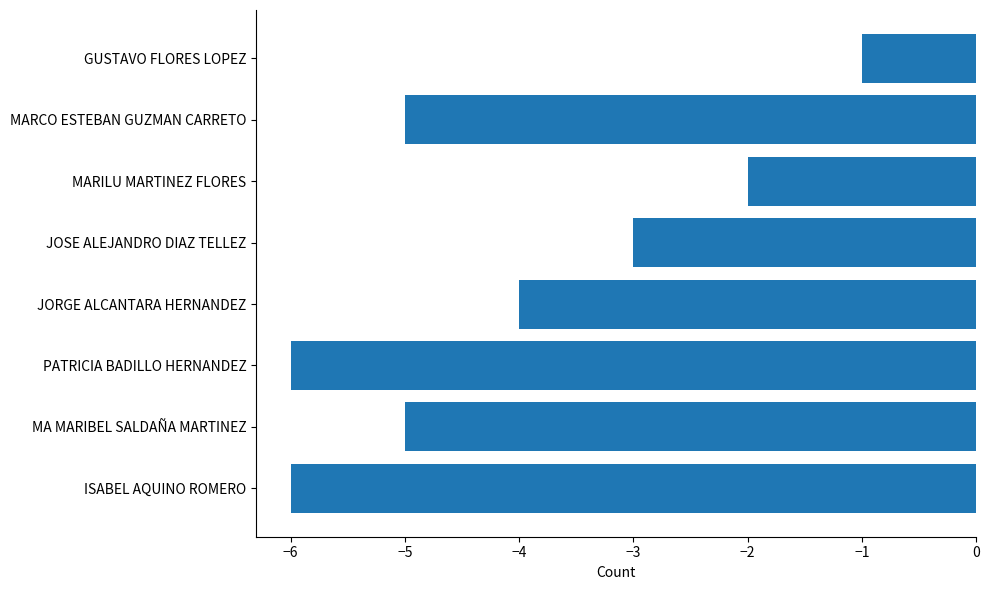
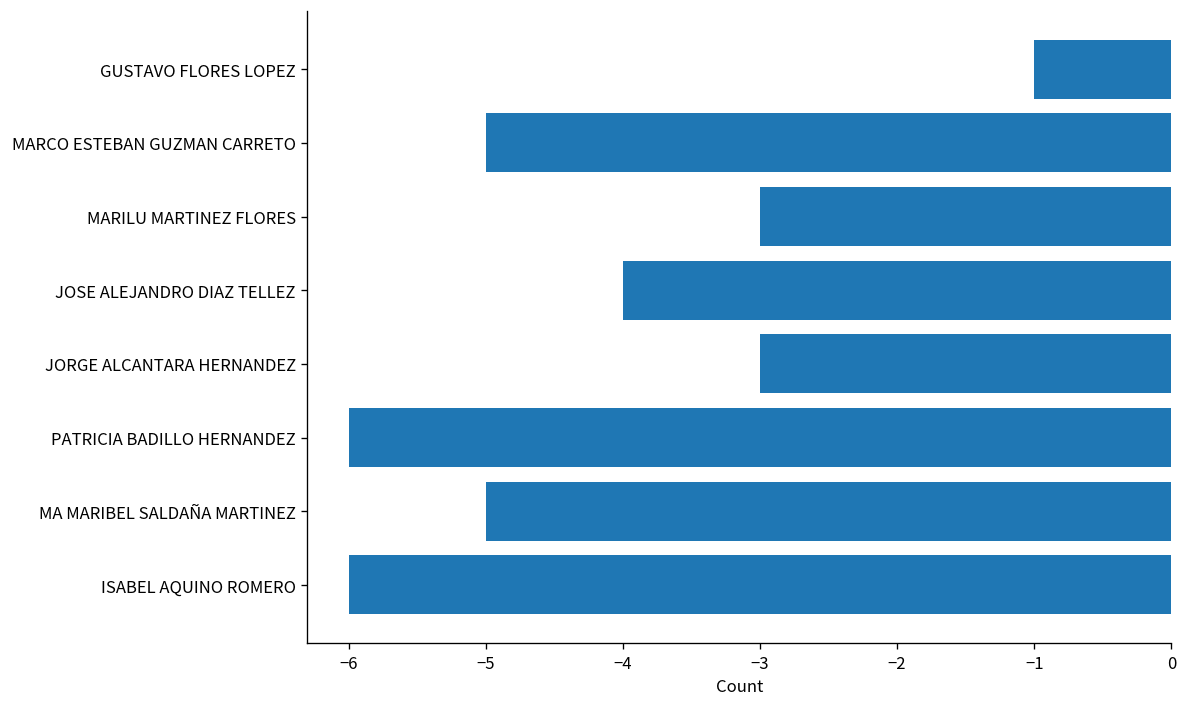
  {
    "GUSTAVO FLORES LOPEZ": -1.00,
    "MARCO ESTEBAN GUZMAN CARRETO": -5.00,
-   "MARILU MARTINEZ FLORES": -2.00,
-   "JOSE ALEJANDRO DIAZ TELLEZ": -3.00,
-   "JORGE ALCANTARA HERNANDEZ": -4.00,
+   "MARILU MARTINEZ FLORES": -3.00,
+   "JOSE ALEJANDRO DIAZ TELLEZ": -4.00,
+   "JORGE ALCANTARA HERNANDEZ": -3.00,
    "PATRICIA BADILLO HERNANDEZ": -6.00,
    "MA MARIBEL SALDAÑA MARTINEZ": -5.00,
    "ISABEL AQUINO ROMERO": -6.00
  }
